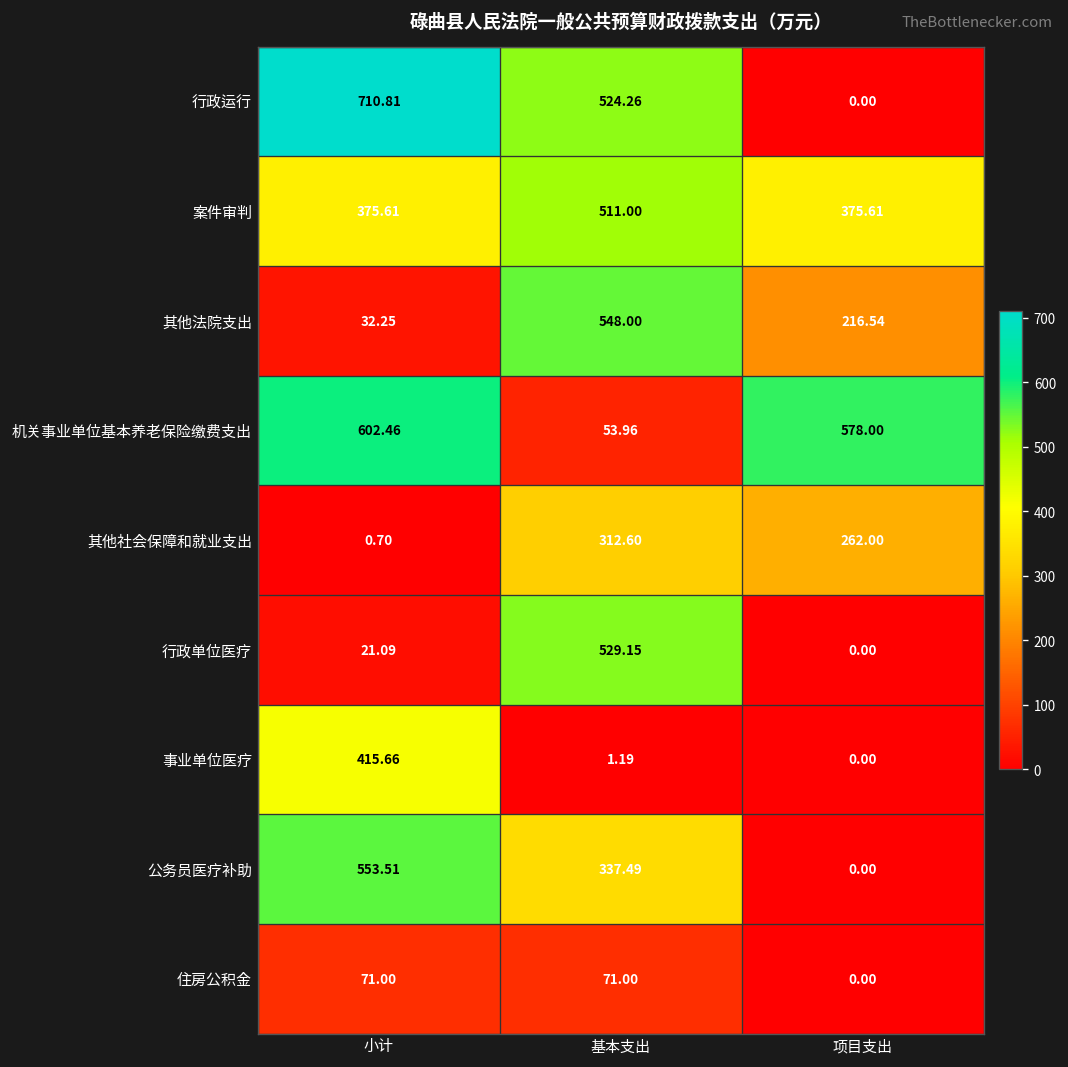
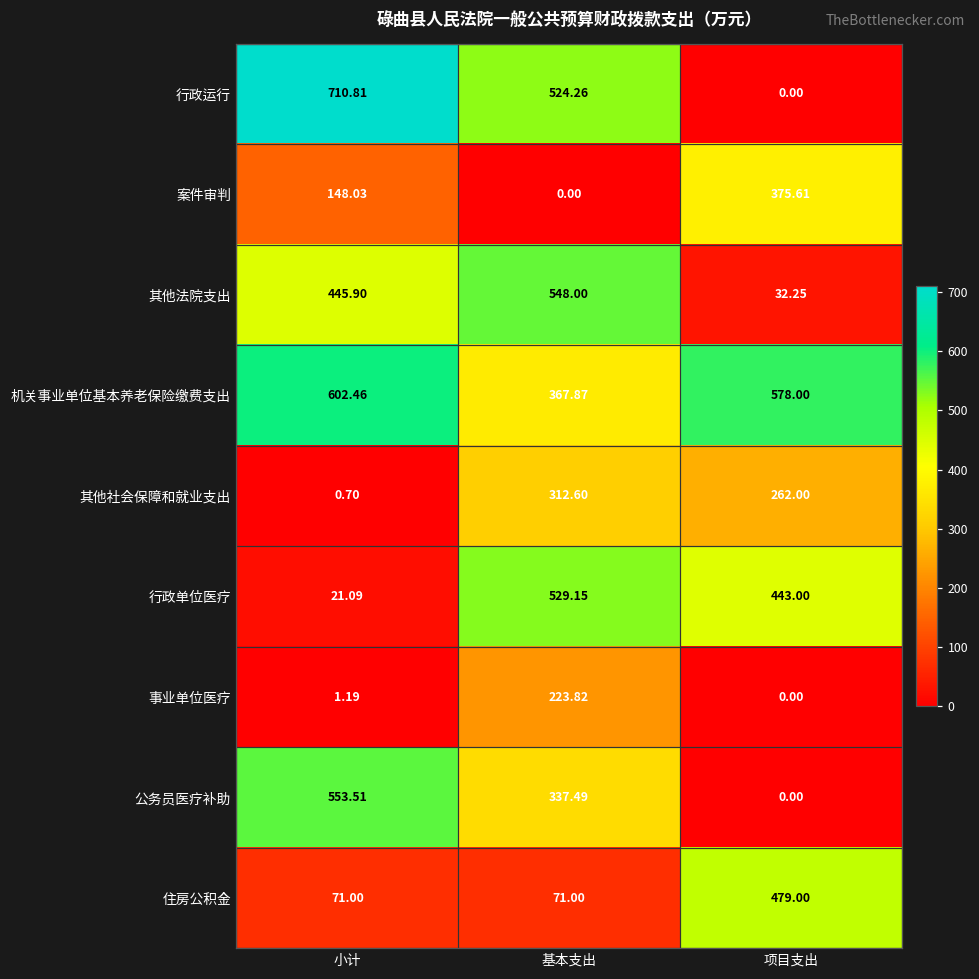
  {
    "行政运行": {
      "小计": 710.81,
      "基本支出": 524.26,
      "项目支出": 0.00
    },
    "案件审判": {
-     "小计": 375.61,
-     "基本支出": 511.00,
+     "小计": 148.03,
+     "基本支出": 0.00,
      "项目支出": 375.61
    },
    "其他法院支出": {
-     "小计": 32.25,
+     "小计": 445.90,
      "基本支出": 548.00,
-     "项目支出": 216.54
+     "项目支出": 32.25
    },
    "机关事业单位基本养老保险缴费支出": {
      "小计": 602.46,
-     "基本支出": 53.96,
+     "基本支出": 367.87,
      "项目支出": 578.00
    },
    "其他社会保障和就业支出": {
      "小计": 0.70,
      "基本支出": 312.60,
      "项目支出": 262.00
    },
    "行政单位医疗": {
      "小计": 21.09,
      "基本支出": 529.15,
-     "项目支出": 0.00
+     "项目支出": 443.00
    },
    "事业单位医疗": {
-     "小计": 415.66,
-     "基本支出": 1.19,
+     "小计": 1.19,
+     "基本支出": 223.82,
      "项目支出": 0.00
    },
    "公务员医疗补助": {
      "小计": 553.51,
      "基本支出": 337.49,
      "项目支出": 0.00
    },
    "住房公积金": {
      "小计": 71.00,
      "基本支出": 71.00,
-     "项目支出": 0.00
+     "项目支出": 479.00
    }
  }
